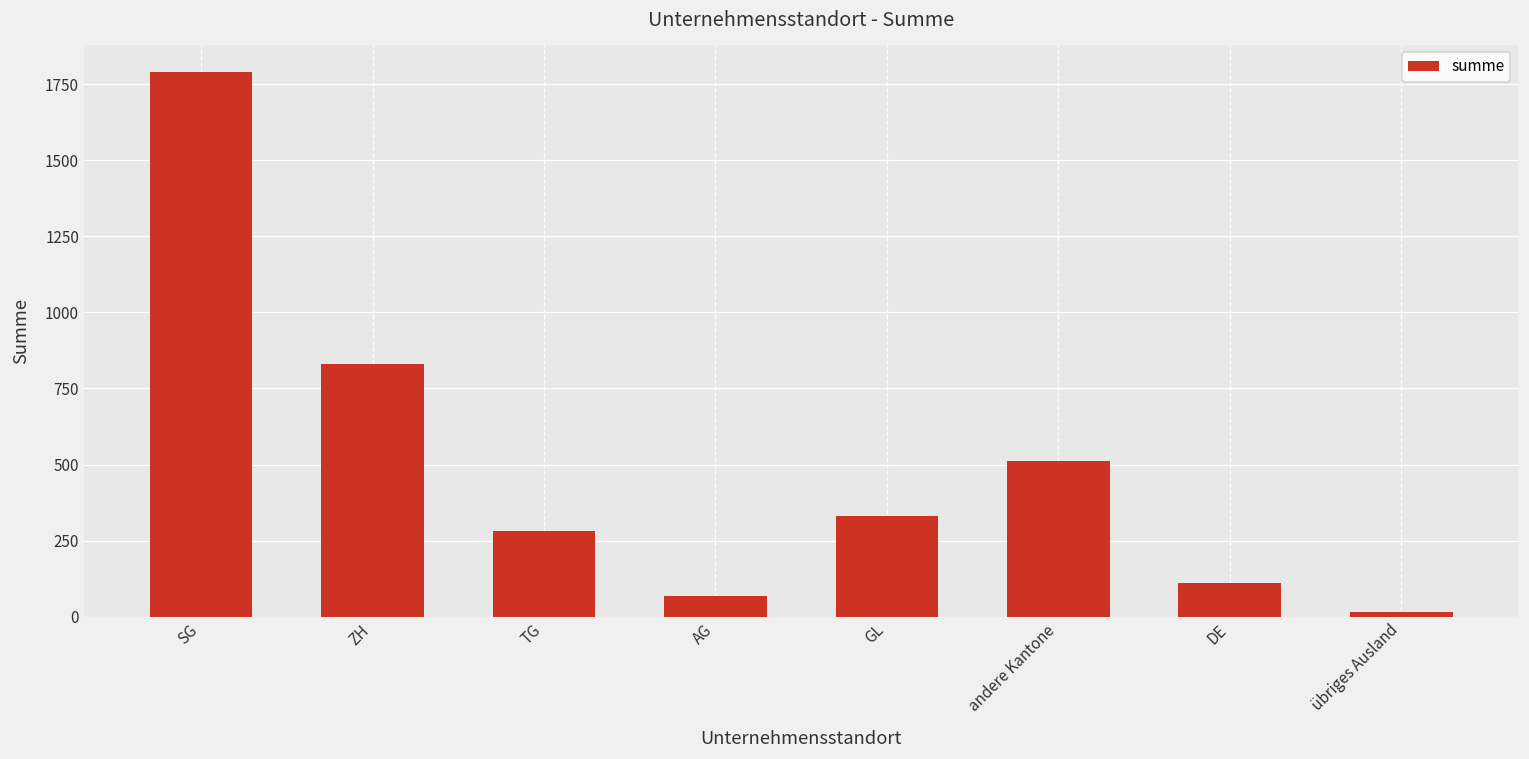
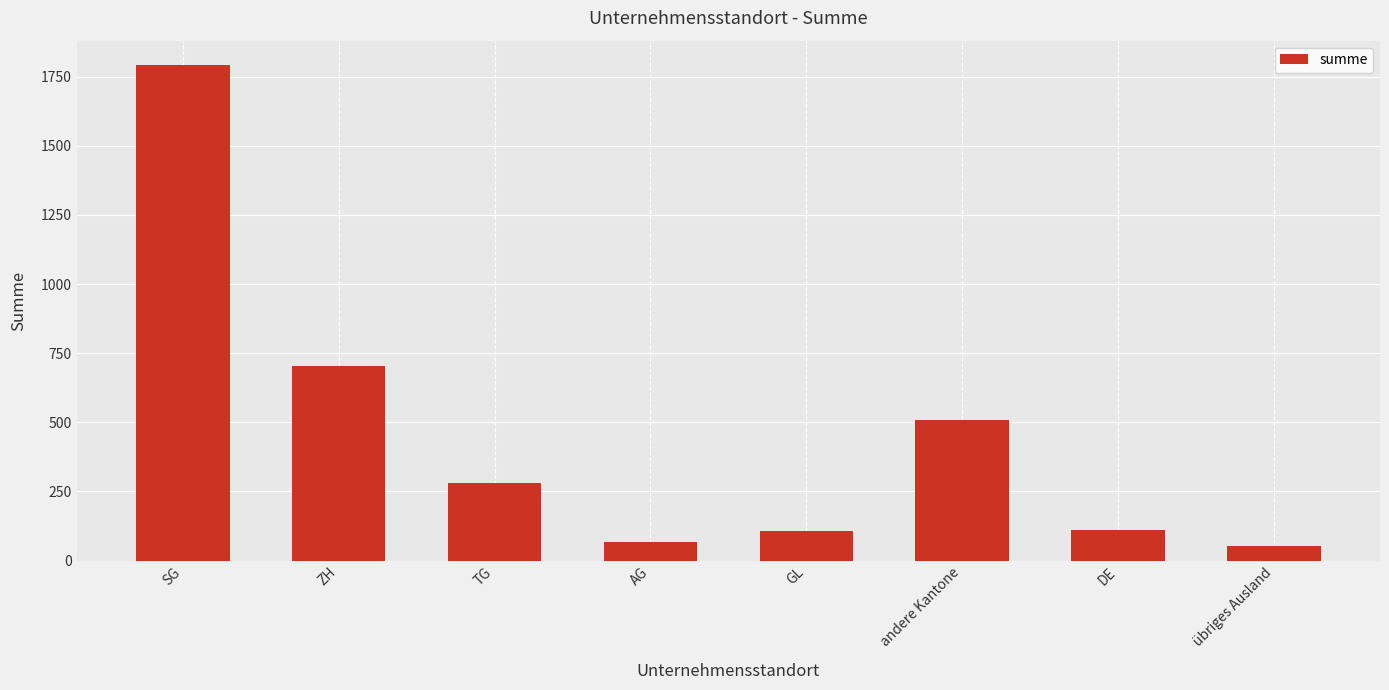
  {
    "SG": 1790,
-   "ZH": 830,
+   "ZH": 700,
    "TG": 280,
    "AG": 70,
-   "GL": 330,
+   "GL": 110,
    "andere Kantone": 510,
    "DE": 110,
-   "übriges Ausland": 10
+   "übriges Ausland": 50
  }
